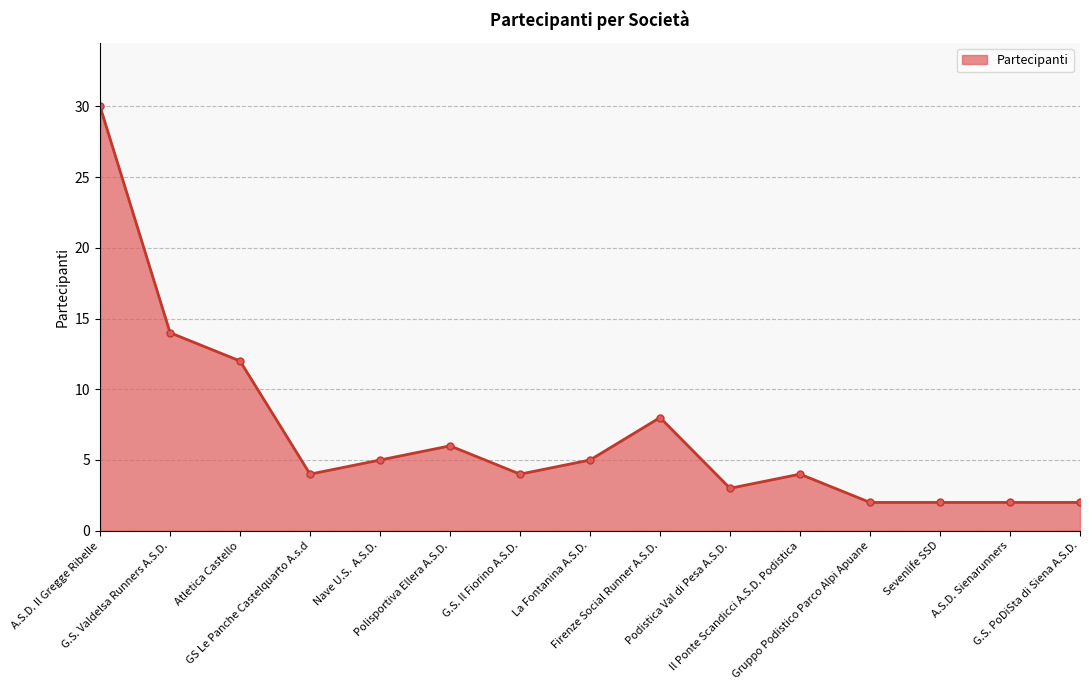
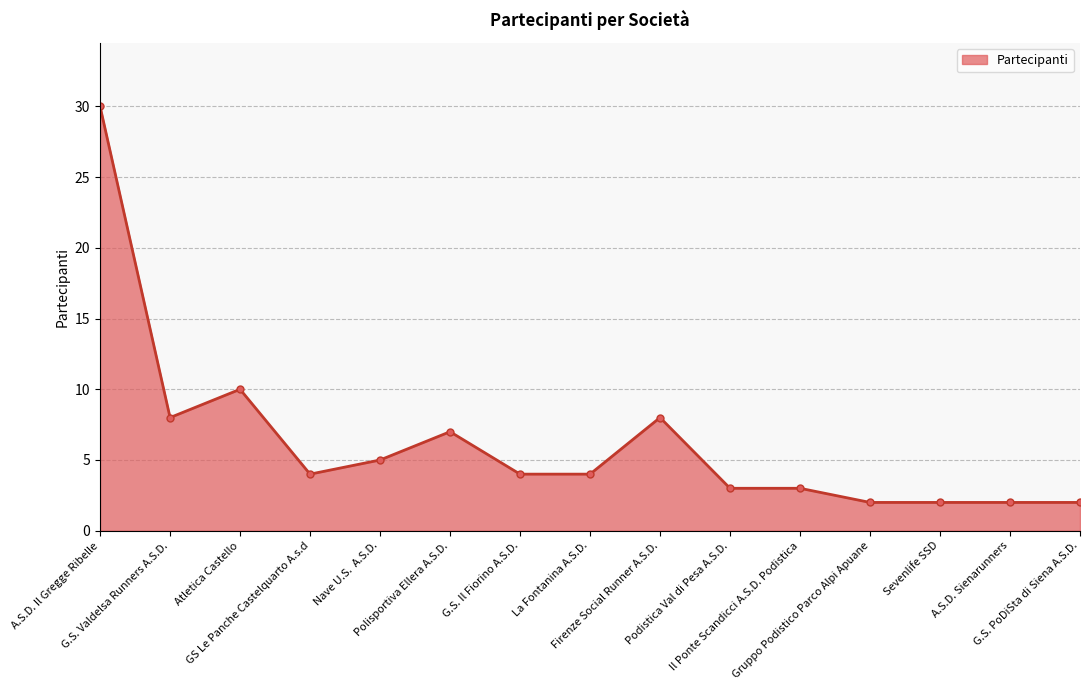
  {
    "A.S.D. Il Gregge Ribelle": 30,
-   "G.S. Valdelsa Runners A.S.D.": 14,
-   "Atletica Castello": 12,
+   "G.S. Valdelsa Runners A.S.D.": 8,
+   "Atletica Castello": 10,
    "GS Le Panche Castelquarto A.s.d": 4,
    "Nave U.S. A.S.D.": 5,
-   "Polisportiva Ellera A.S.D.": 6,
+   "Polisportiva Ellera A.S.D.": 7,
    "G.S. Il Fiorino A.S.D.": 4,
-   "La Fontanina A.S.D.": 5,
+   "La Fontanina A.S.D.": 4,
    "Firenze Social Runner A.S.D.": 8,
    "Podistica Val di Pesa A.S.D.": 3,
-   "Il Ponte Scandicci A.S.D. Podistica": 4,
+   "Il Ponte Scandicci A.S.D. Podistica": 3,
    "Gruppo Podistico Parco Alpi Apuane": 2,
    "Sevenlife SSD": 2,
    "A.S.D. Sienarunners": 2,
    "G.S. PoDiSta di Siena A.S.D.": 2
  }
